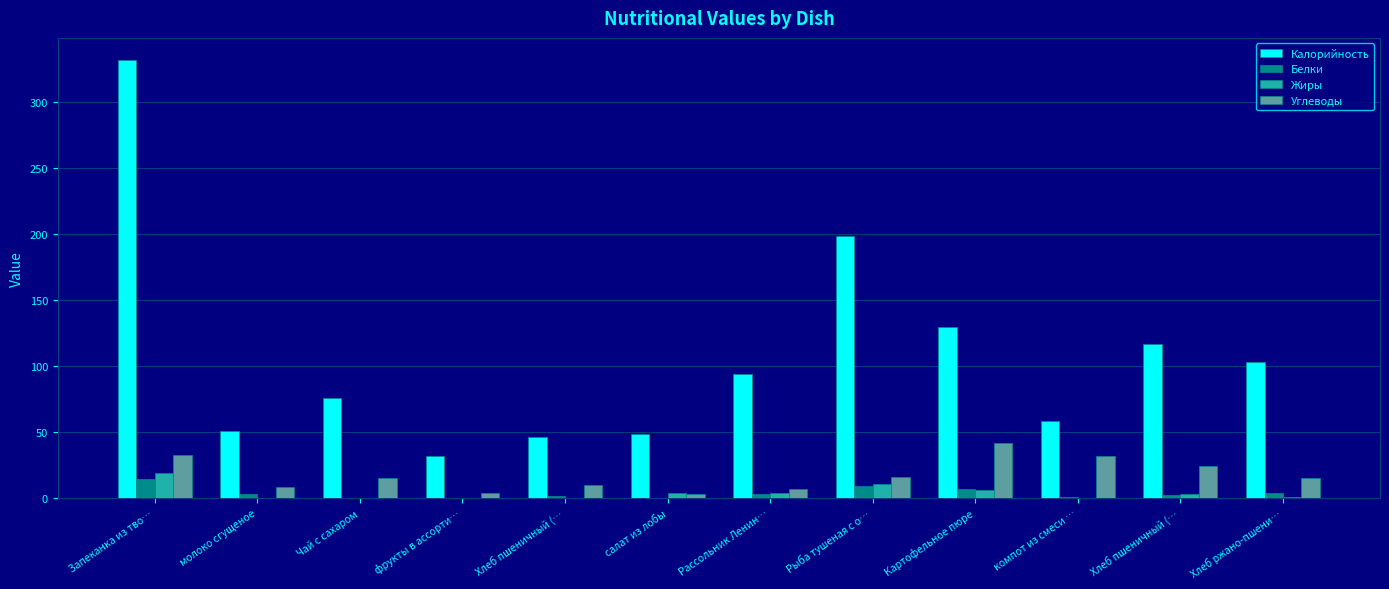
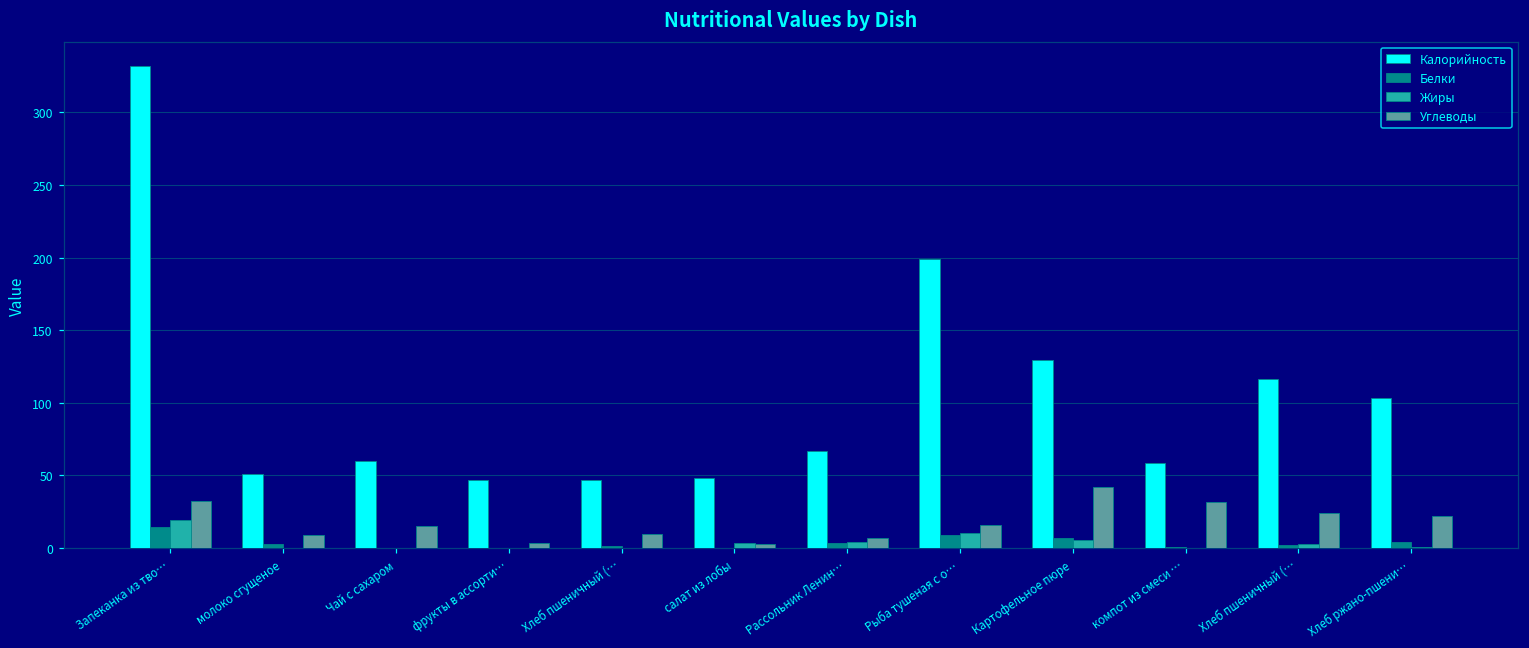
  {
    "Калорийность": {
      "Запеканка из тво…": 332,
      "молоко сгущеное": 51,
-     "Чай с сахаром": 76,
-     "фрукты в ассорти…": 32,
+     "Чай с сахаром": 60,
+     "фрукты в ассорти…": 47,
      "салат из лобы": 48,
-     "Рассольник Ленин…": 94,
+     "Рассольник Ленин…": 67,
      "Рыба тушеная с о…": 199,
      "Картофельное пюре": 129,
      "компот из смеси …": 59,
      "Хлеб ржано-пшени…": 103
    },
    "Углеводы": {
      "Запеканка из тво…": 33,
      "молоко сгущеное": 9,
      "Чай с сахаром": 15,
      "фрукты в ассорти…": 4,
      "салат из лобы": 3,
      "Рассольник Ленин…": 7,
      "Рыба тушеная с о…": 16,
      "Картофельное пюре": 42,
      "компот из смеси …": 32,
-     "Хлеб ржано-пшени…": 15
+     "Хлеб ржано-пшени…": 22
    }
  }
